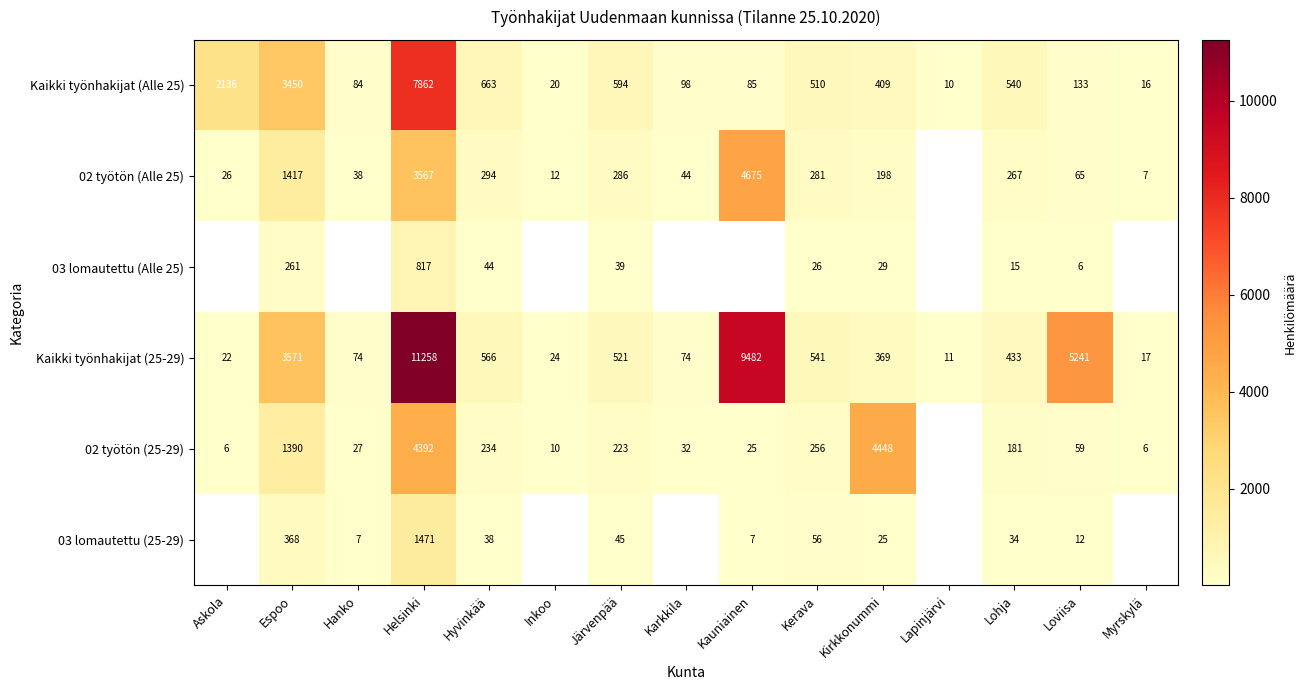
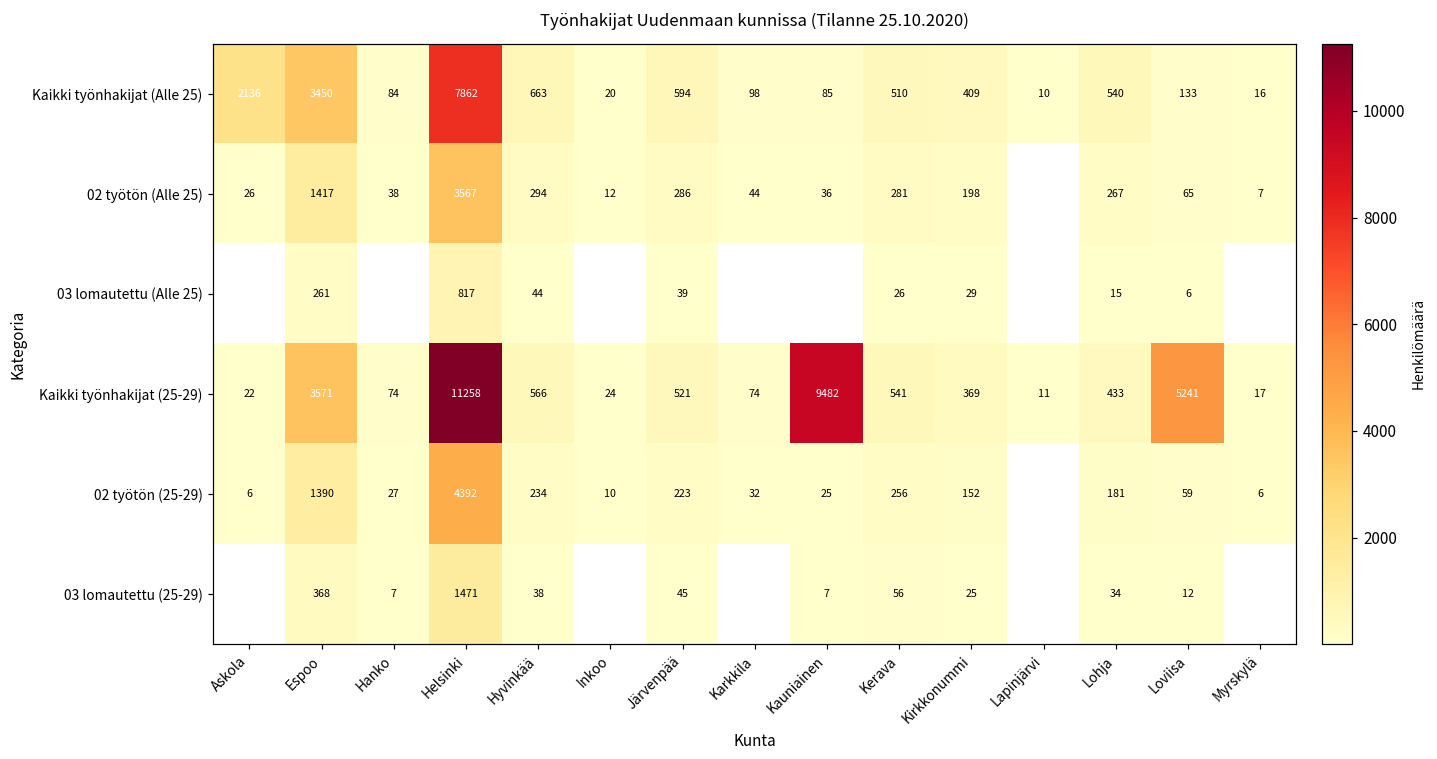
  {
    "Kaikki työnhakijat (Alle 25)": {
      "Askola": 2136,
      "Espoo": 3450,
      "Hanko": 84,
      "Helsinki": 7862,
      "Hyvinkää": 663,
      "Inkoo": 20,
      "Järvenpää": 594,
      "Karkkila": 98,
      "Kauniainen": 85,
      "Kerava": 510,
      "Kirkkonummi": 409,
      "Lapinjärvi": 10,
      "Lohja": 540,
      "Loviisa": 133,
      "Myrskylä": 16
    },
    "02 työtön (Alle 25)": {
      "Askola": 26,
      "Espoo": 1417,
      "Hanko": 38,
      "Helsinki": 3567,
      "Hyvinkää": 294,
      "Inkoo": 12,
      "Järvenpää": 286,
      "Karkkila": 44,
-     "Kauniainen": 4675,
+     "Kauniainen": 36,
      "Kerava": 281,
      "Kirkkonummi": 198,
      "Lohja": 267,
      "Loviisa": 65,
      "Myrskylä": 7
    },
    "03 lomautettu (Alle 25)": {
      "Espoo": 261,
      "Helsinki": 817,
      "Hyvinkää": 44,
      "Järvenpää": 39,
      "Kerava": 26,
      "Kirkkonummi": 29,
      "Lohja": 15,
      "Loviisa": 6
    },
    "Kaikki työnhakijat (25-29)": {
      "Askola": 22,
      "Espoo": 3571,
      "Hanko": 74,
      "Helsinki": 11258,
      "Hyvinkää": 566,
      "Inkoo": 24,
      "Järvenpää": 521,
      "Karkkila": 74,
      "Kauniainen": 9482,
      "Kerava": 541,
      "Kirkkonummi": 369,
      "Lapinjärvi": 11,
      "Lohja": 433,
      "Loviisa": 5241,
      "Myrskylä": 17
    },
    "02 työtön (25-29)": {
      "Askola": 6,
      "Espoo": 1390,
      "Hanko": 27,
      "Helsinki": 4392,
      "Hyvinkää": 234,
      "Inkoo": 10,
      "Järvenpää": 223,
      "Karkkila": 32,
      "Kauniainen": 25,
      "Kerava": 256,
-     "Kirkkonummi": 4448,
+     "Kirkkonummi": 152,
      "Lohja": 181,
      "Loviisa": 59,
      "Myrskylä": 6
    },
    "03 lomautettu (25-29)": {
      "Espoo": 368,
      "Hanko": 7,
      "Helsinki": 1471,
      "Hyvinkää": 38,
      "Järvenpää": 45,
      "Kauniainen": 7,
      "Kerava": 56,
      "Kirkkonummi": 25,
      "Lohja": 34,
      "Loviisa": 12
    }
  }
